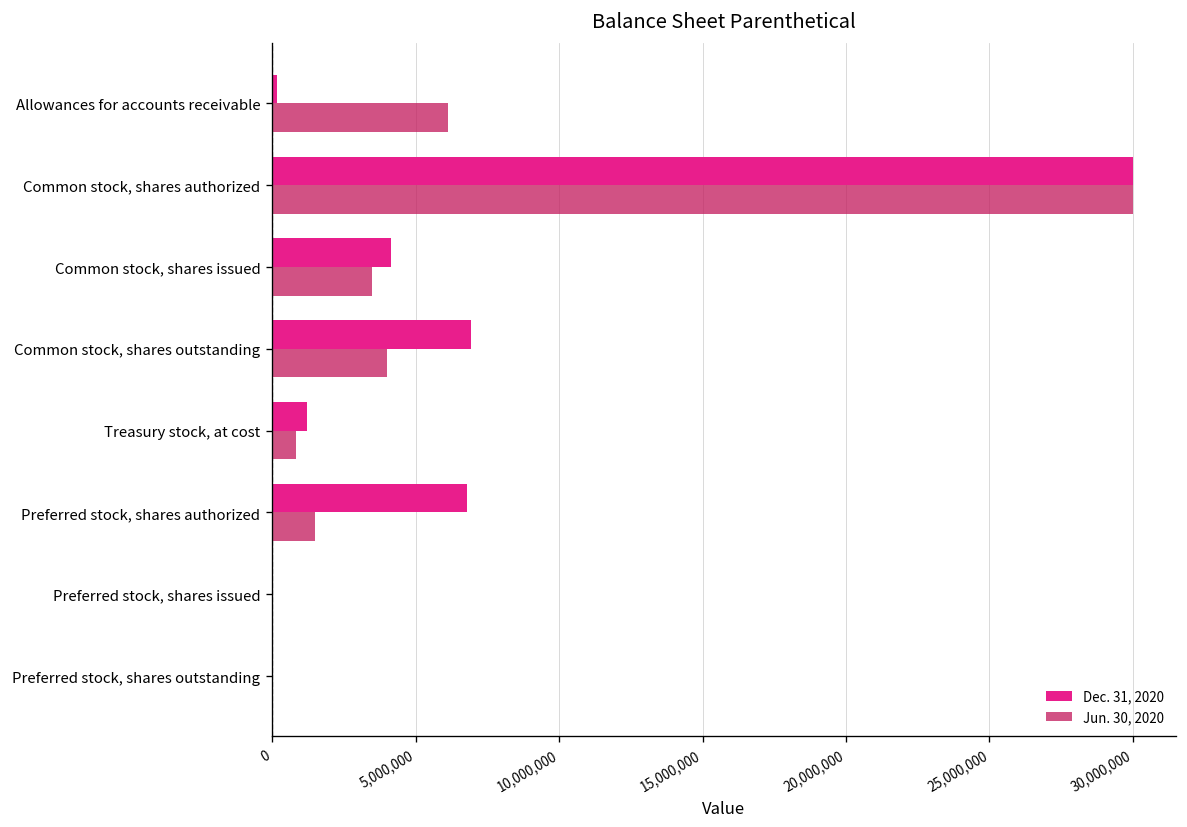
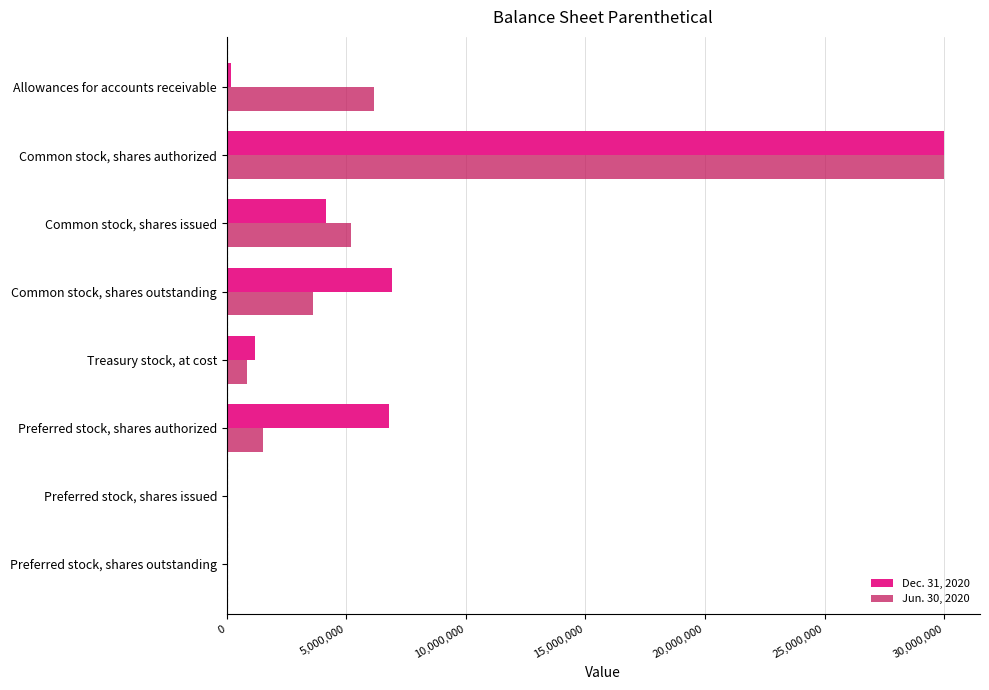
  {
    "Dec. 31, 2020": {
      "Allowances for accounts receivable": "200,000",
      "Common stock, shares authorized": "30,000,000",
      "Common stock, shares issued": "4,200,000",
      "Common stock, shares outstanding": "6,900,000",
      "Treasury stock, at cost": "1,200,000",
      "Preferred stock, shares authorized": "6,800,000",
      "Preferred stock, shares issued": "0",
      "Preferred stock, shares outstanding": "0"
    },
    "Jun. 30, 2020": {
      "Allowances for accounts receivable": "6,100,000",
      "Common stock, shares authorized": "30,000,000",
-     "Common stock, shares issued": "3,500,000",
-     "Common stock, shares outstanding": "4,000,000",
+     "Common stock, shares issued": "5,200,000",
+     "Common stock, shares outstanding": "3,600,000",
      "Treasury stock, at cost": "800,000",
      "Preferred stock, shares authorized": "1,500,000",
      "Preferred stock, shares issued": "0",
      "Preferred stock, shares outstanding": "0"
    }
  }
